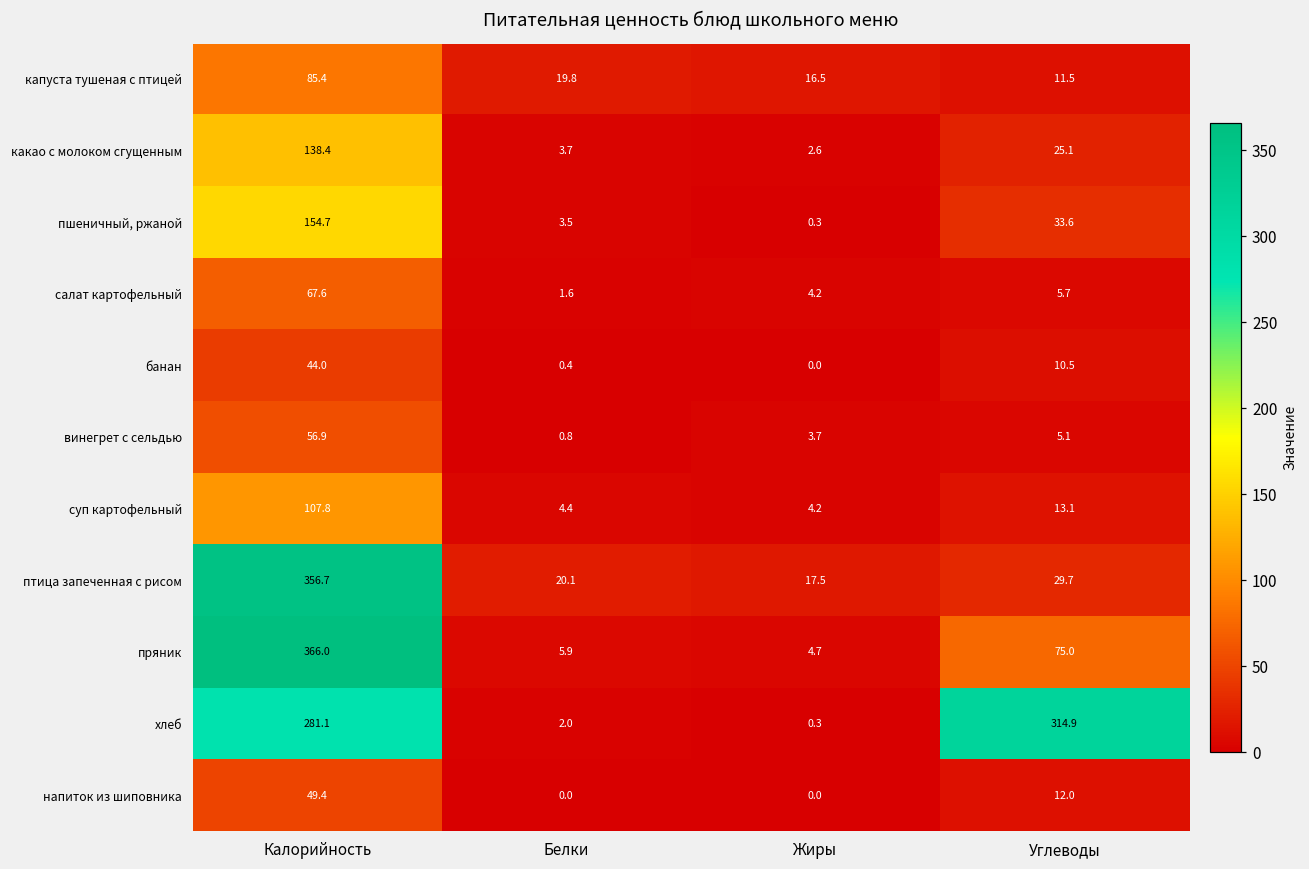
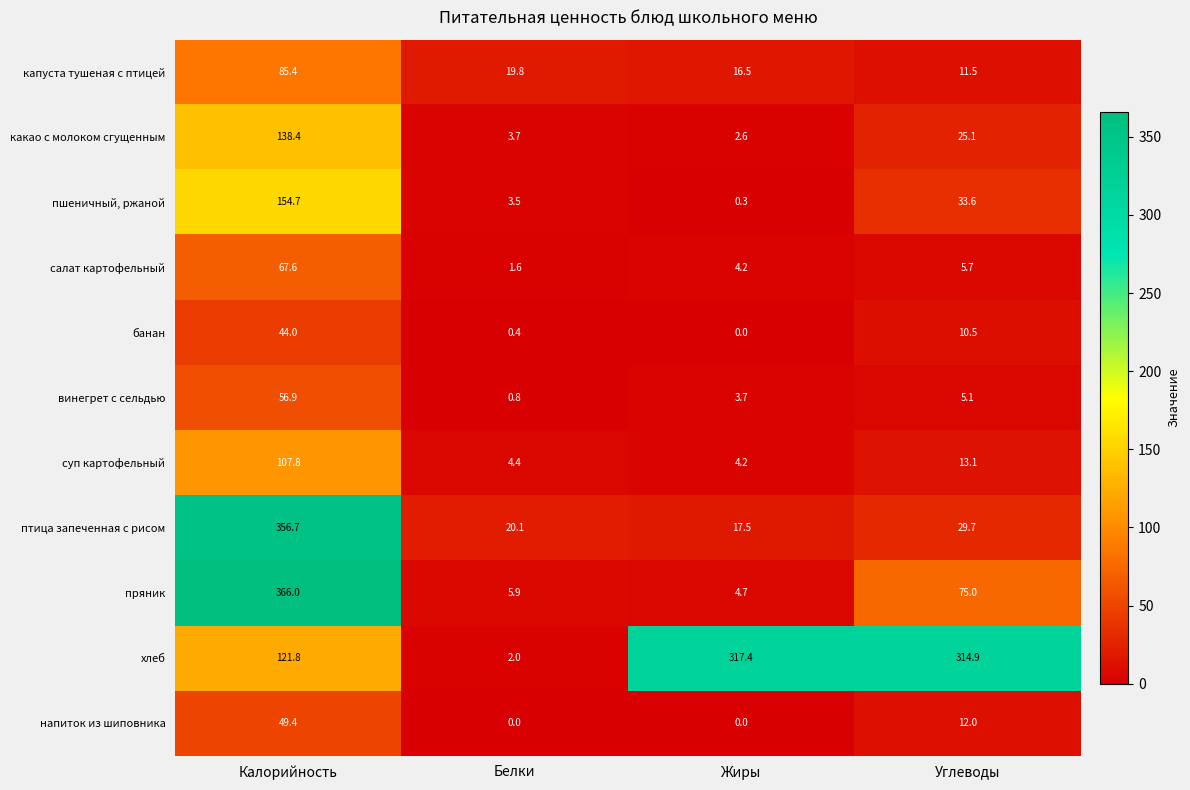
  {
    "капуста тушеная с птицей": {
      "Калорийность": 85.4,
      "Белки": 19.8,
      "Жиры": 16.5,
      "Углеводы": 11.5
    },
    "какао с молоком сгущенным": {
      "Калорийность": 138.4,
      "Белки": 3.7,
      "Жиры": 2.6,
      "Углеводы": 25.1
    },
    "пшеничный, ржаной": {
      "Калорийность": 154.7,
      "Белки": 3.5,
      "Жиры": 0.3,
      "Углеводы": 33.6
    },
    "салат картофельный": {
      "Калорийность": 67.6,
      "Белки": 1.6,
      "Жиры": 4.2,
      "Углеводы": 5.7
    },
    "банан": {
      "Калорийность": 44.0,
      "Белки": 0.4,
      "Жиры": 0.0,
      "Углеводы": 10.5
    },
    "винегрет с сельдью": {
      "Калорийность": 56.9,
      "Белки": 0.8,
      "Жиры": 3.7,
      "Углеводы": 5.1
    },
    "суп картофельный": {
      "Калорийность": 107.8,
      "Белки": 4.4,
      "Жиры": 4.2,
      "Углеводы": 13.1
    },
    "птица запеченная с рисом": {
      "Калорийность": 356.7,
      "Белки": 20.1,
      "Жиры": 17.5,
      "Углеводы": 29.7
    },
    "пряник": {
      "Калорийность": 366.0,
      "Белки": 5.9,
      "Жиры": 4.7,
      "Углеводы": 75.0
    },
    "хлеб": {
-     "Калорийность": 281.1,
+     "Калорийность": 121.8,
      "Белки": 2.0,
-     "Жиры": 0.3,
+     "Жиры": 317.4,
      "Углеводы": 314.9
    },
    "напиток из шиповника": {
      "Калорийность": 49.4,
      "Белки": 0.0,
      "Жиры": 0.0,
      "Углеводы": 12.0
    }
  }
